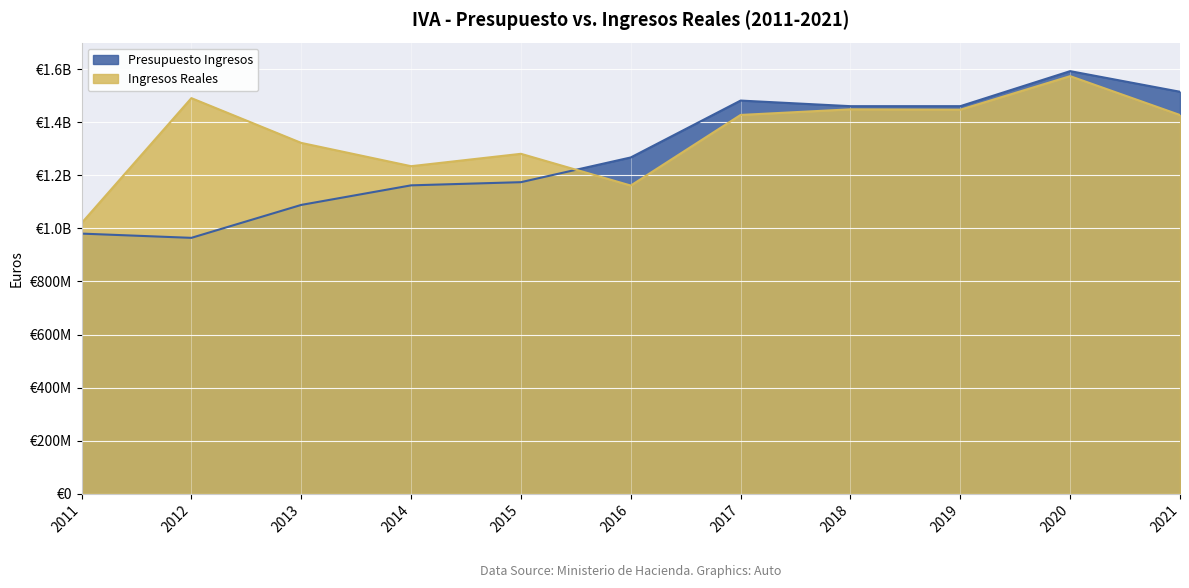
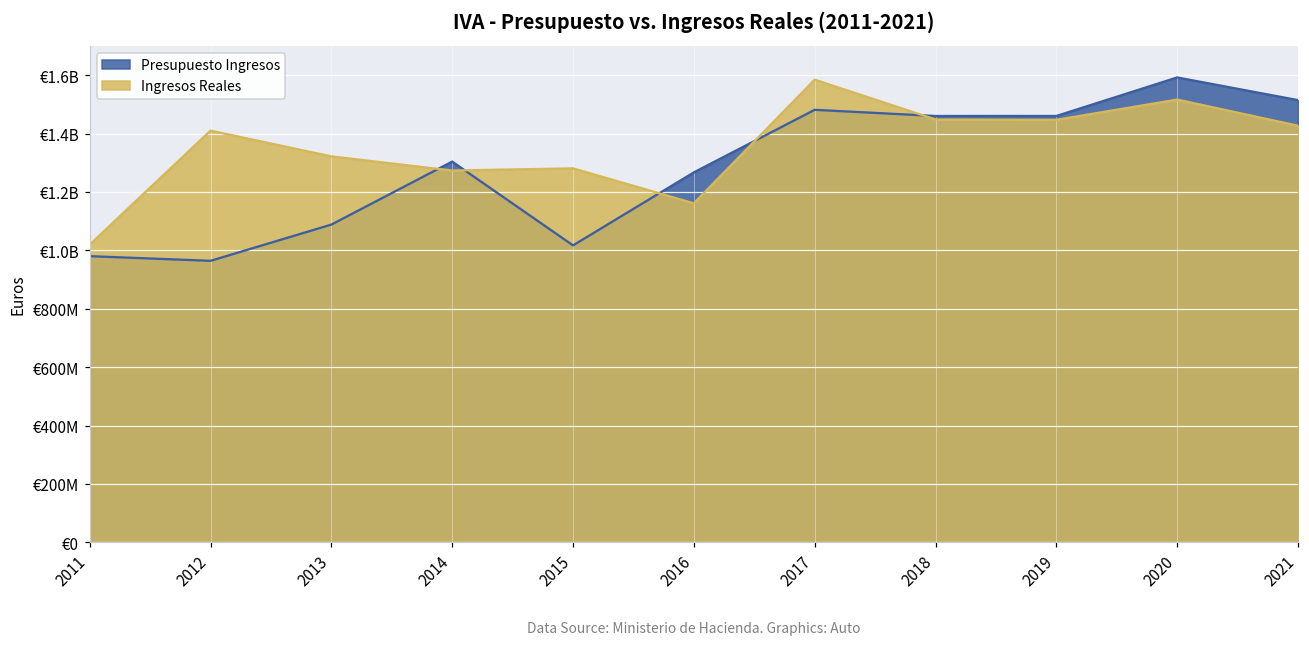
  {
    "Presupuesto Ingresos": {
      "2011": "€980000000",
      "2012": "€960000000",
      "2013": "€1090000000",
-     "2014": "€1160000000",
-     "2015": "€1170000000",
+     "2014": "€1300000000",
+     "2015": "€1020000000",
      "2016": "€1270000000",
      "2017": "€1480000000",
      "2018": "€1460000000",
      "2019": "€1460000000",
      "2020": "€1590000000",
      "2021": "€1510000000"
    },
    "Ingresos Reales": {
      "2011": "€1020000000",
-     "2012": "€1490000000",
+     "2012": "€1410000000",
      "2013": "€1320000000",
-     "2014": "€1230000000",
+     "2014": "€1270000000",
      "2015": "€1280000000",
      "2016": "€1160000000",
-     "2017": "€1430000000",
+     "2017": "€1580000000",
      "2018": "€1450000000",
      "2019": "€1450000000",
-     "2020": "€1570000000",
+     "2020": "€1520000000",
      "2021": "€1430000000"
    }
  }
